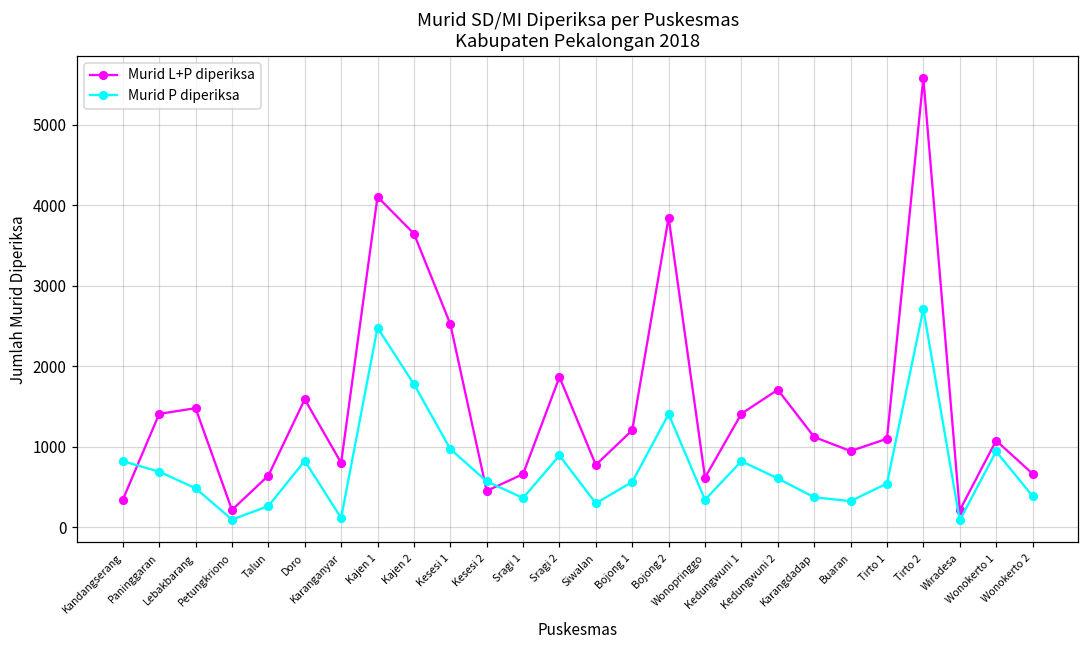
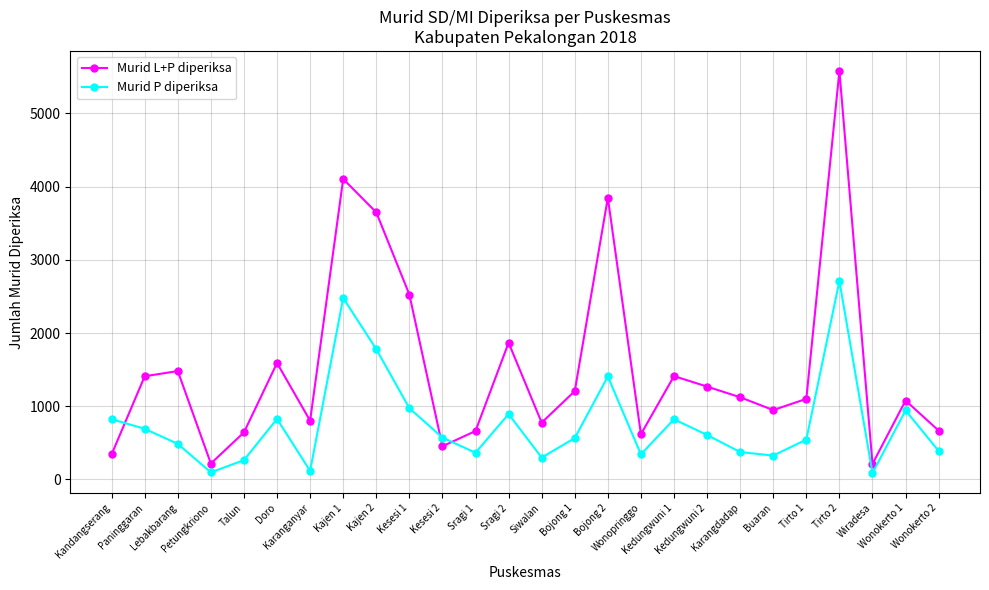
  {
    "Murid L+P diperiksa": {
      "Kandangserang": 300,
      "Paninggaran": 1400,
      "Lebakbarang": 1500,
      "Petungkriono": 200,
      "Talun": 600,
      "Doro": 1600,
      "Karanganyar": 800,
      "Kajen 1": 4100,
      "Kajen 2": 3600,
      "Kesesi 1": 2500,
      "Kesesi 2": 500,
      "Sragi 1": 700,
      "Sragi 2": 1900,
      "Siwalan": 800,
      "Bojong 1": 1200,
      "Bojong 2": 3800,
      "Wonopringgo": 600,
      "Kedungwuni 1": 1400,
-     "Kedungwuni 2": 1700,
+     "Kedungwuni 2": 1300,
      "Karangdadap": 1100,
      "Buaran": 900,
      "Tirto 1": 1100,
      "Tirto 2": 5600,
      "Wiradesa": 200,
      "Wonokerto 1": 1100,
      "Wonokerto 2": 700
    },
    "Murid P diperiksa": {
      "Kandangserang": 800,
      "Paninggaran": 700,
      "Lebakbarang": 500,
      "Petungkriono": 100,
      "Talun": 300,
      "Doro": 800,
      "Karanganyar": 100,
      "Kajen 1": 2500,
      "Kajen 2": 1800,
      "Kesesi 1": 1000,
      "Kesesi 2": 600,
      "Sragi 1": 400,
      "Sragi 2": 900,
      "Siwalan": 300,
      "Bojong 1": 600,
      "Bojong 2": 1400,
      "Wonopringgo": 300,
      "Kedungwuni 1": 800,
      "Kedungwuni 2": 600,
      "Karangdadap": 400,
      "Buaran": 300,
      "Tirto 1": 500,
      "Tirto 2": 2700,
      "Wiradesa": 100,
      "Wonokerto 1": 900,
      "Wonokerto 2": 400
    }
  }
